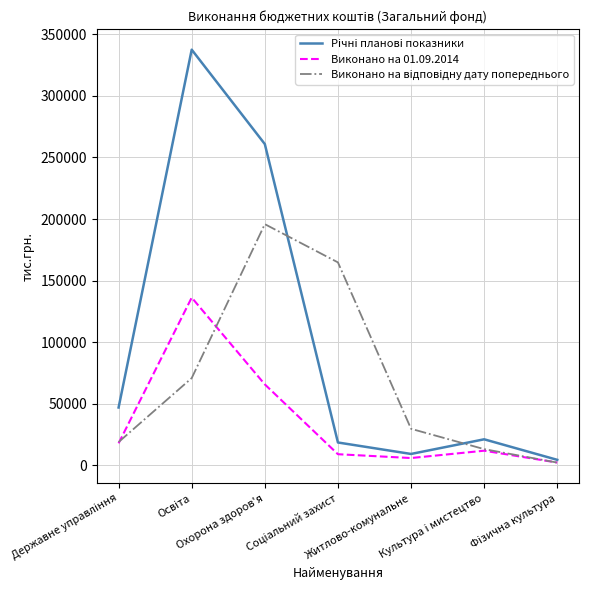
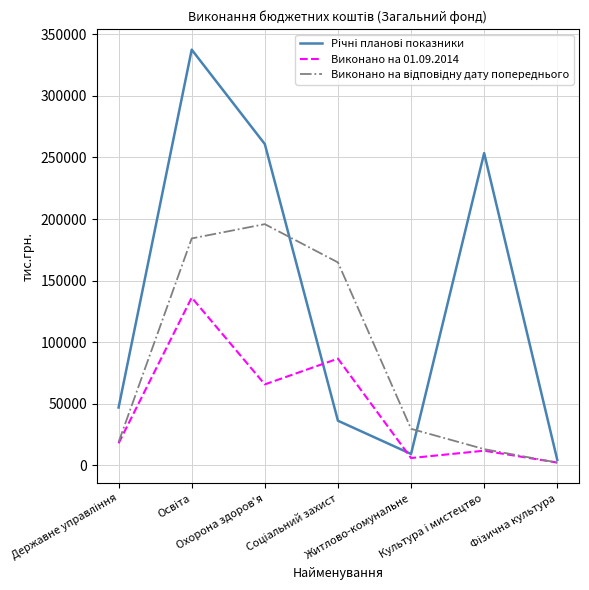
  {
    "Річні планові показники": {
      "Державне управління": 47000,
      "Освіта": 338000,
      "Охорона здоров'я": 261000,
-     "Соціальний захист": 19000,
+     "Соціальний захист": 36000,
      "Житлово-комунальне": 9000,
-     "Культура і мистецтво": 21000,
+     "Культура і мистецтво": 254000,
      "Фізична культура": 4000
    },
    "Виконано на 01.09.2014": {
      "Освіта": 136000,
      "Охорона здоров'я": 66000,
-     "Соціальний захист": 9000,
+     "Соціальний захист": 87000,
      "Житлово-комунальне": 6000
    },
    "Виконано на відповідну дату попереднього": {
-     "Освіта": 71000,
+     "Освіта": 184000,
      "Охорона здоров'я": 196000,
      "Соціальний захист": 165000,
      "Житлово-комунальне": 30000
    }
  }
